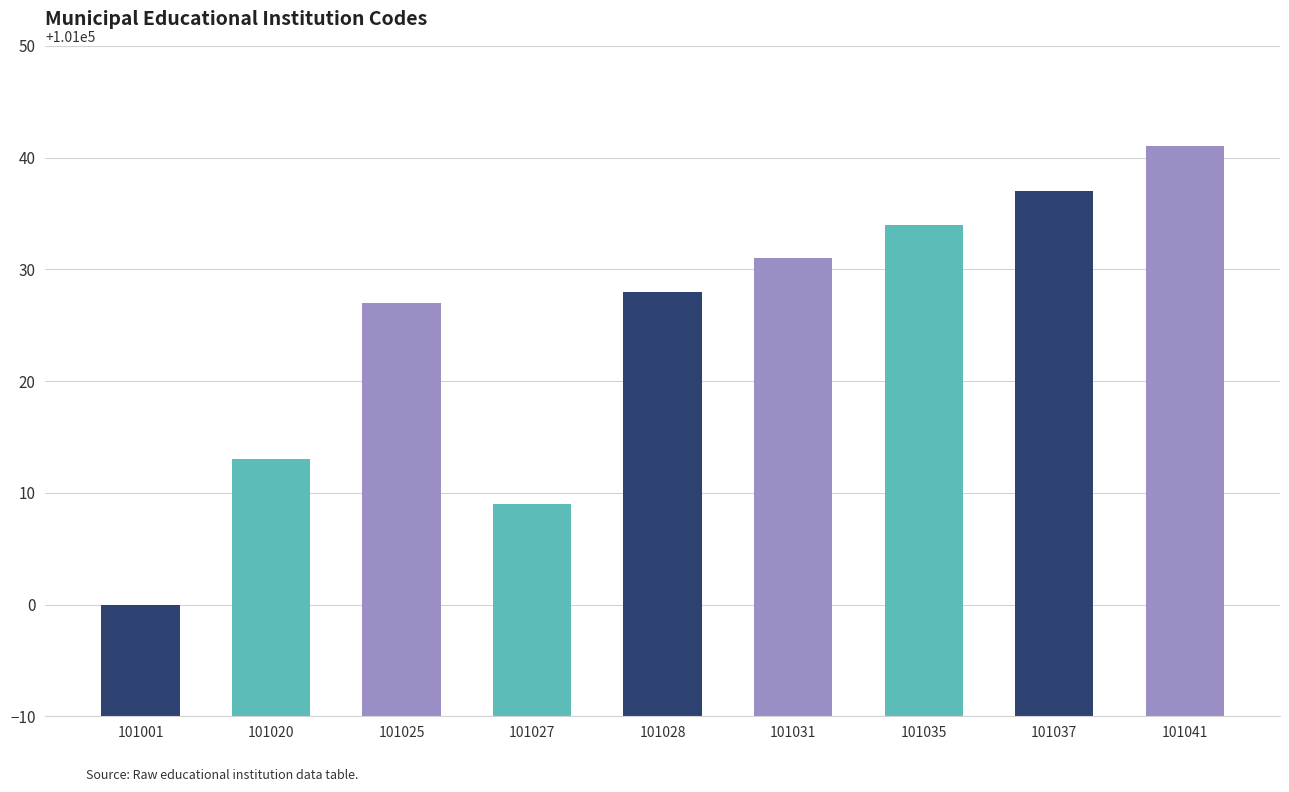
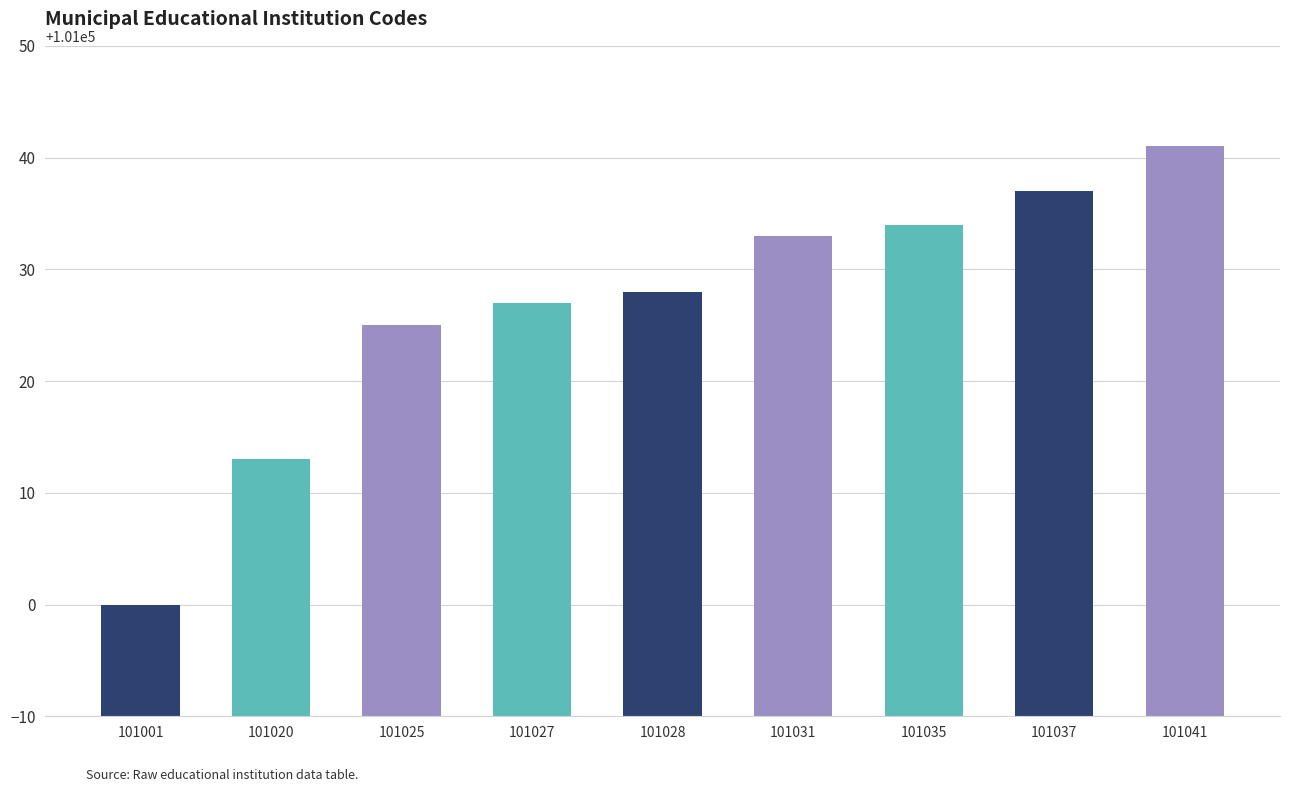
  {
    "101001": 101000,
    "101020": 101013,
-   "101025": 101027,
-   "101027": 101009,
+   "101025": 101025,
+   "101027": 101027,
    "101028": 101028,
-   "101031": 101031,
+   "101031": 101033,
    "101035": 101034,
    "101037": 101037,
    "101041": 101041
  }
